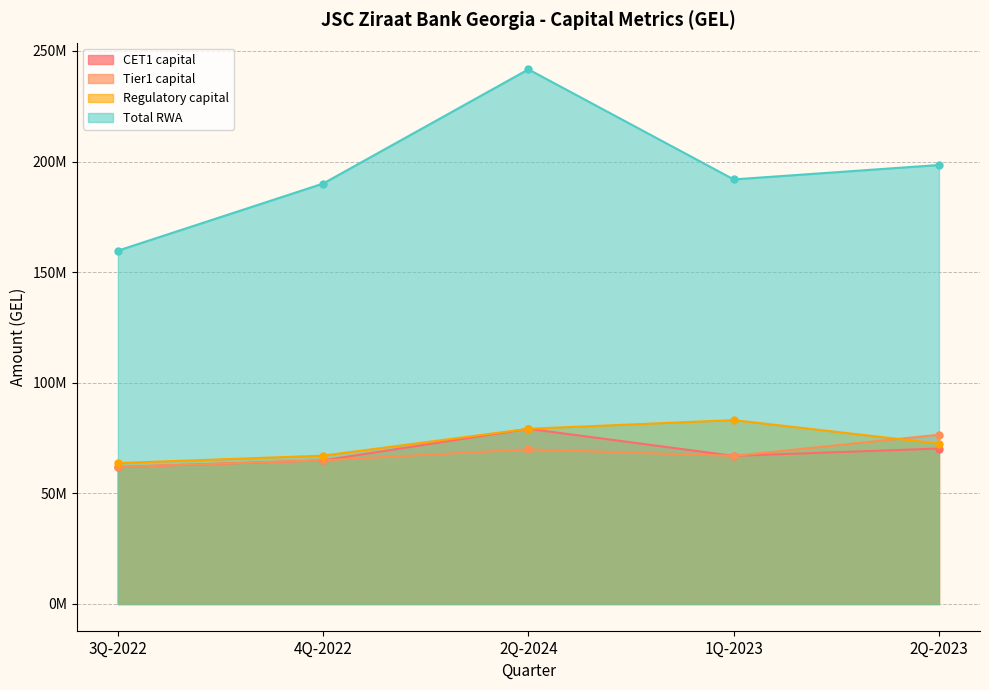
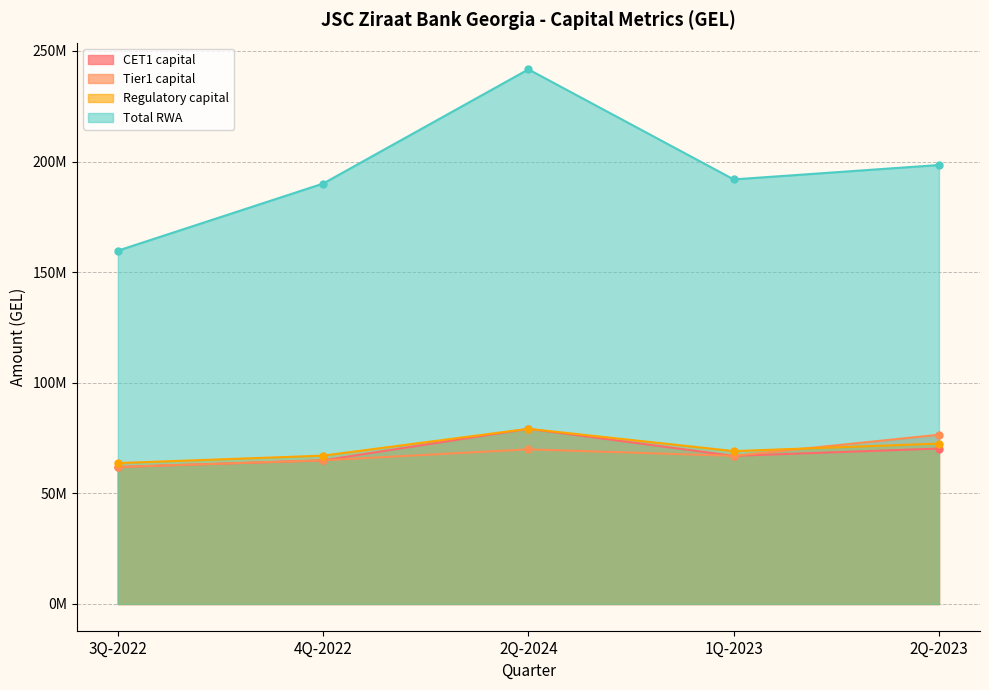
  {
    "Regulatory capital": {
      "3Q-2022": 64000000,
      "4Q-2022": 67000000,
-     "1Q-2023": 83000000,
+     "1Q-2023": 69000000,
      "2Q-2023": 73000000
    },
    "Total RWA": {
      "3Q-2022": 160000000,
      "4Q-2022": 190000000,
      "2Q-2024": 242000000,
      "1Q-2023": 192000000,
      "2Q-2023": 198000000
    }
  }
